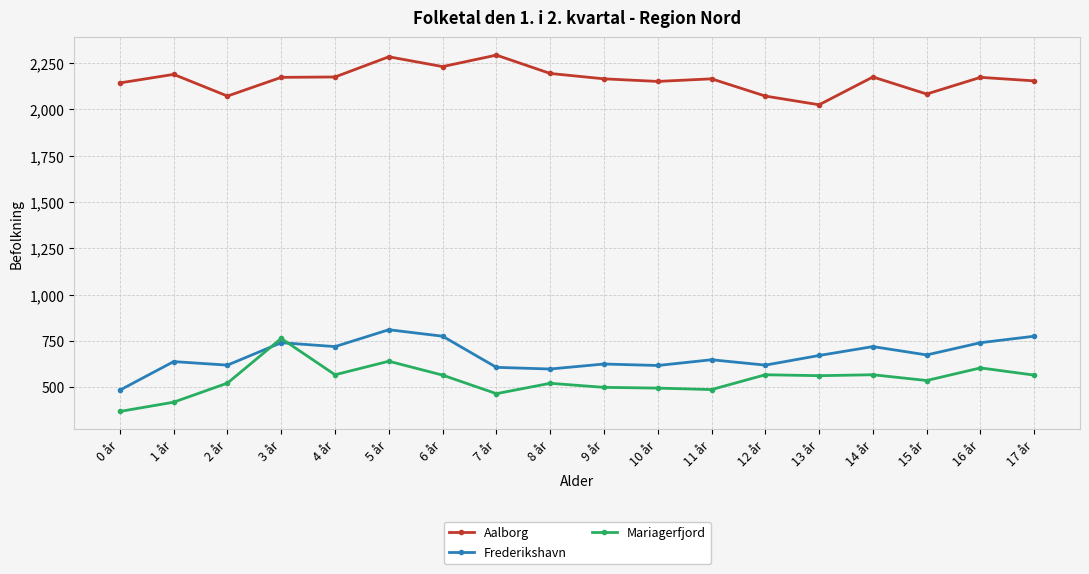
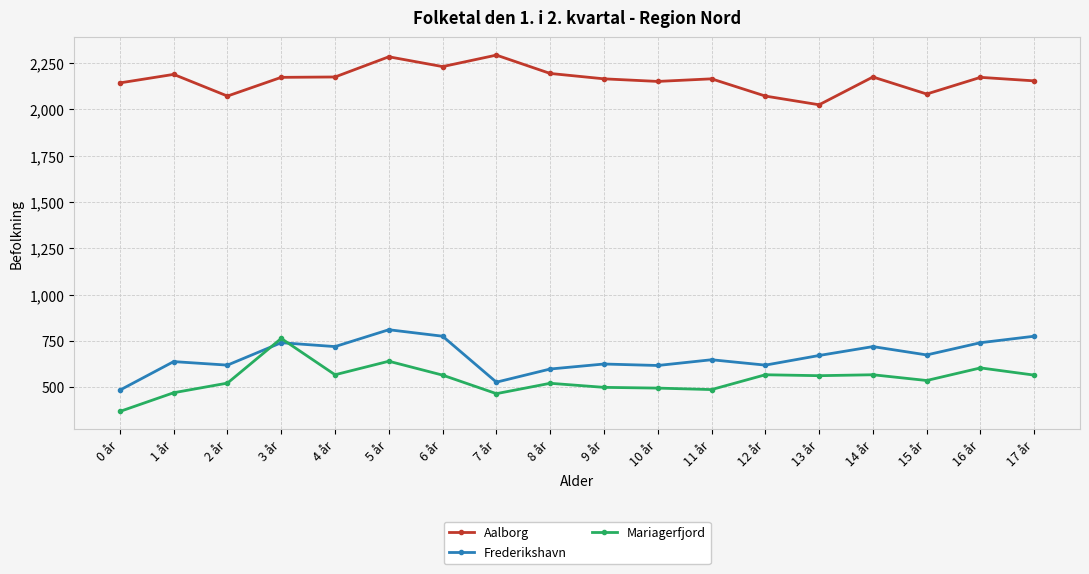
  {
    "Aalborg": {
      "0 år": "2,140",
      "1 år": "2,190",
      "2 år": "2,070",
      "3 år": "2,170",
      "4 år": "2,180",
      "5 år": "2,280",
      "6 år": "2,230",
      "7 år": "2,290",
      "8 år": "2,190",
      "9 år": "2,170",
      "10 år": "2,150",
      "11 år": "2,170",
      "12 år": "2,070",
      "13 år": "2,030",
      "14 år": "2,180",
      "15 år": "2,080",
      "16 år": "2,170",
      "17 år": "2,150"
    },
    "Frederikshavn": {
      "0 år": "490",
      "1 år": "640",
      "2 år": "620",
      "3 år": "740",
      "4 år": "720",
      "5 år": "810",
      "6 år": "780",
-     "7 år": "610",
+     "7 år": "530",
      "8 år": "600",
      "9 år": "630",
      "10 år": "620",
      "11 år": "650",
      "12 år": "620",
      "13 år": "670",
      "14 år": "720",
      "15 år": "680",
      "16 år": "740",
      "17 år": "780"
    },
    "Mariagerfjord": {
      "0 år": "370",
-     "1 år": "420",
+     "1 år": "470",
      "2 år": "520",
      "3 år": "760",
      "4 år": "570",
      "5 år": "640",
      "6 år": "570",
      "7 år": "470",
      "8 år": "520",
      "9 år": "500",
      "10 år": "500",
      "11 år": "490",
      "12 år": "570",
      "13 år": "560",
      "14 år": "570",
      "15 år": "540",
      "16 år": "610",
      "17 år": "570"
    }
  }
